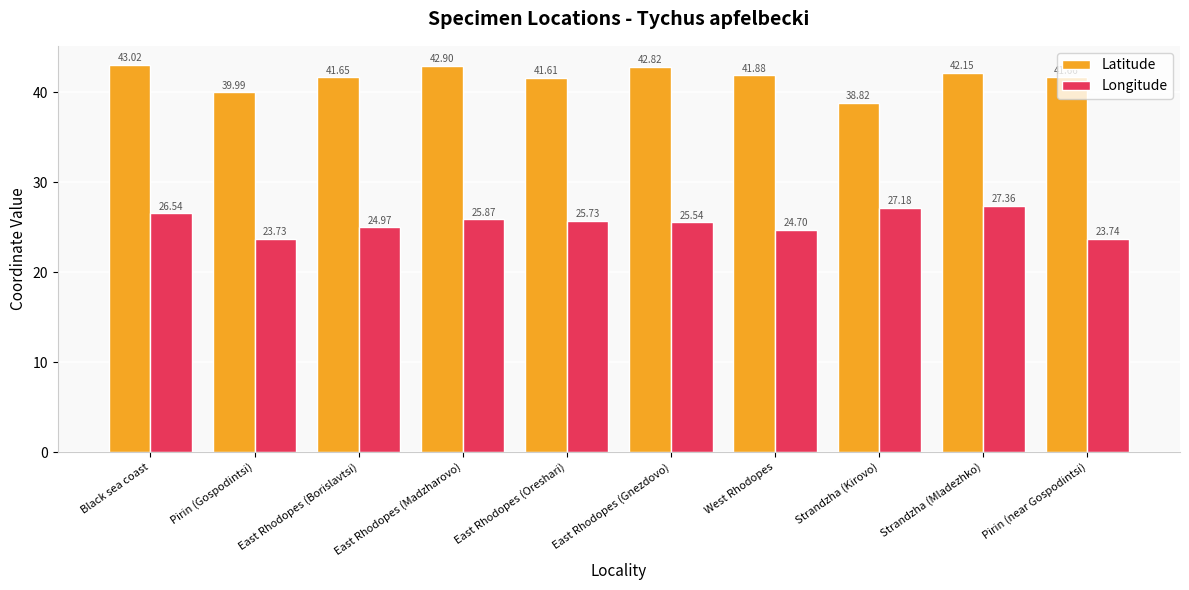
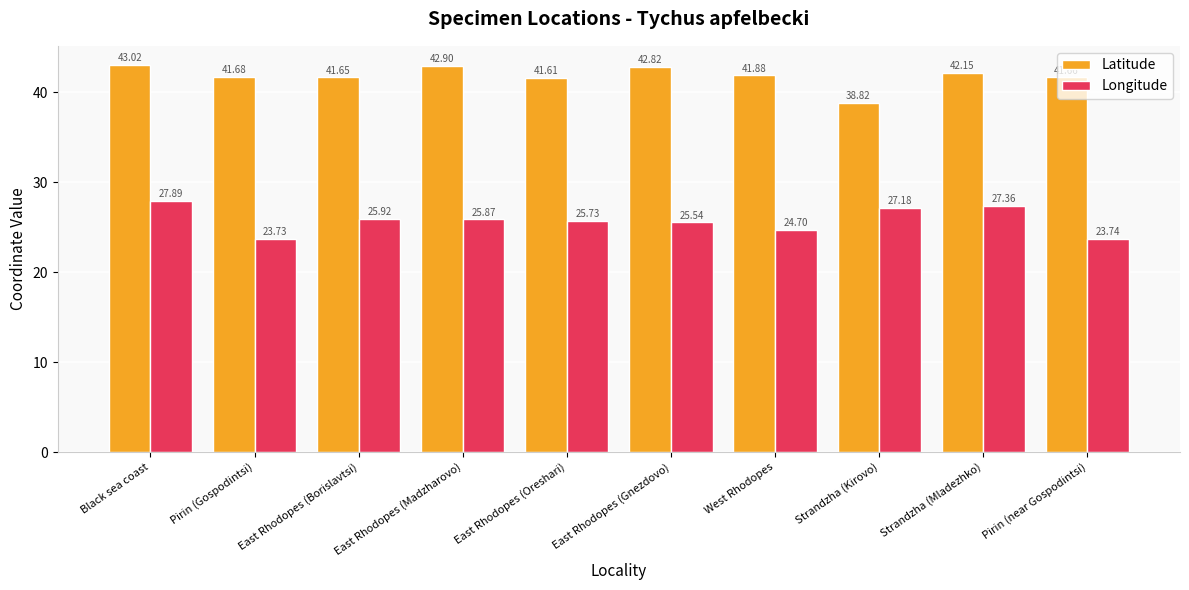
  {
    "Latitude": {
      "Black sea coast": 43.02,
-     "Pirin (Gospodintsi)": 39.99,
+     "Pirin (Gospodintsi)": 41.68,
      "East Rhodopes (Borislavtsi)": 41.65,
      "East Rhodopes (Madzharovo)": 42.90,
      "East Rhodopes (Oreshari)": 41.61,
      "East Rhodopes (Gnezdovo)": 42.82,
      "West Rhodopes": 41.88,
      "Strandzha (Kirovo)": 38.82,
      "Strandzha (Mladezhko)": 42.15
    },
    "Longitude": {
-     "Black sea coast": 26.54,
+     "Black sea coast": 27.89,
      "Pirin (Gospodintsi)": 23.73,
-     "East Rhodopes (Borislavtsi)": 24.97,
+     "East Rhodopes (Borislavtsi)": 25.92,
      "East Rhodopes (Madzharovo)": 25.87,
      "East Rhodopes (Oreshari)": 25.73,
      "East Rhodopes (Gnezdovo)": 25.54,
      "West Rhodopes": 24.70,
      "Strandzha (Kirovo)": 27.18,
      "Strandzha (Mladezhko)": 27.36,
      "Pirin (near Gospodintsi)": 23.74
    }
  }
